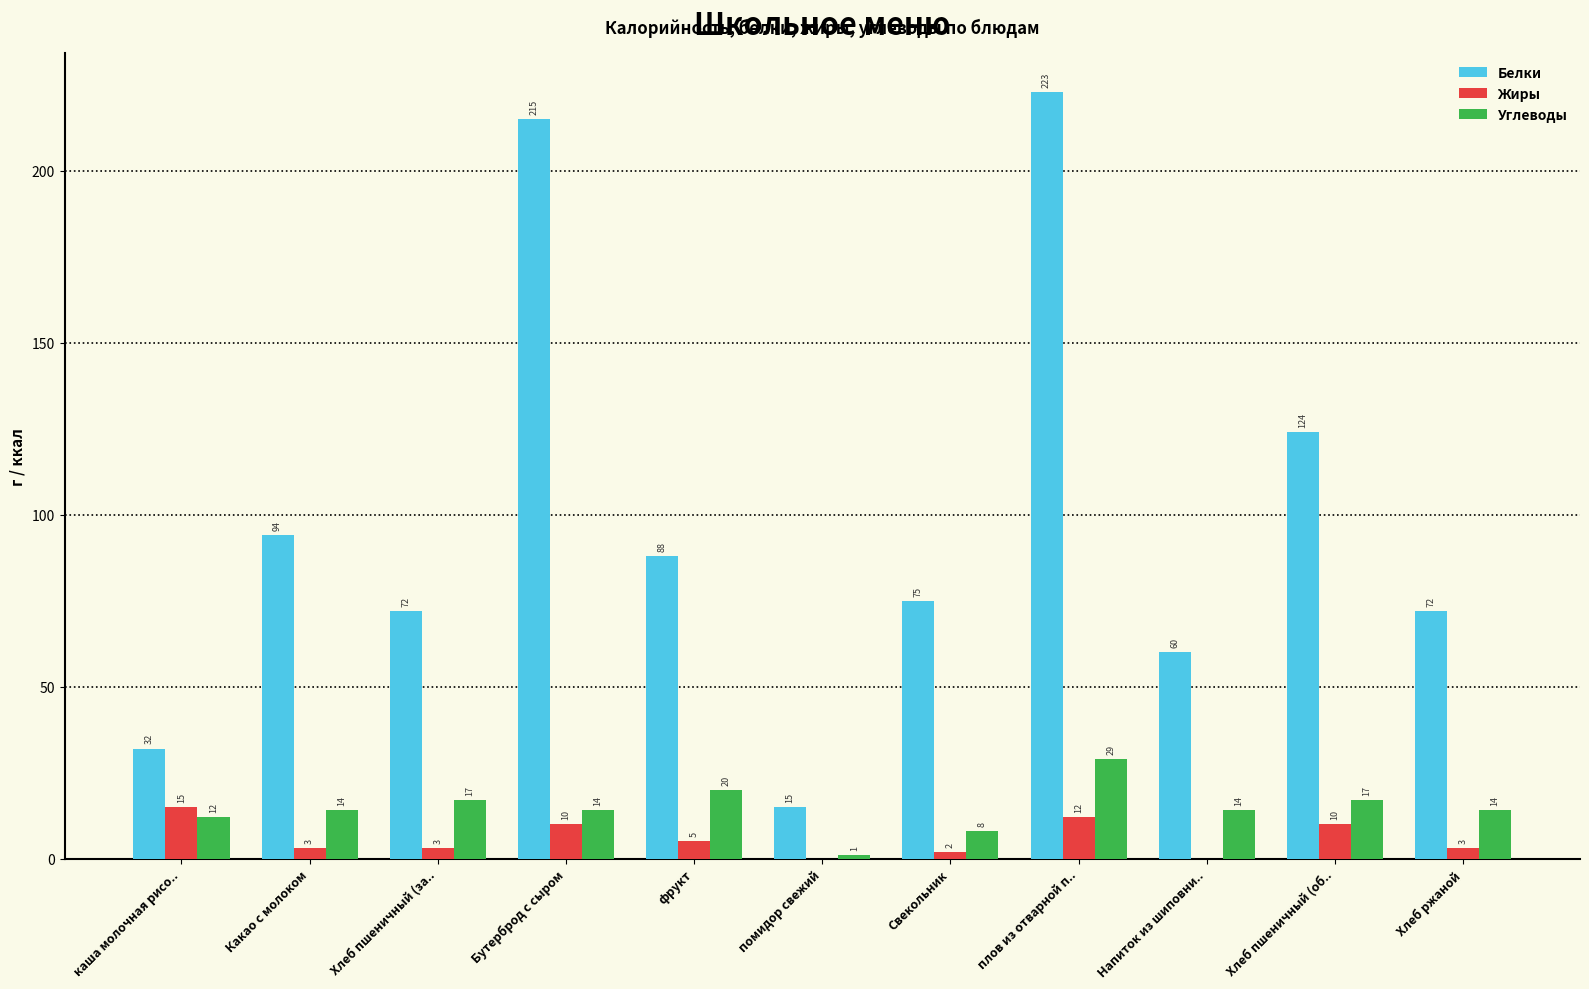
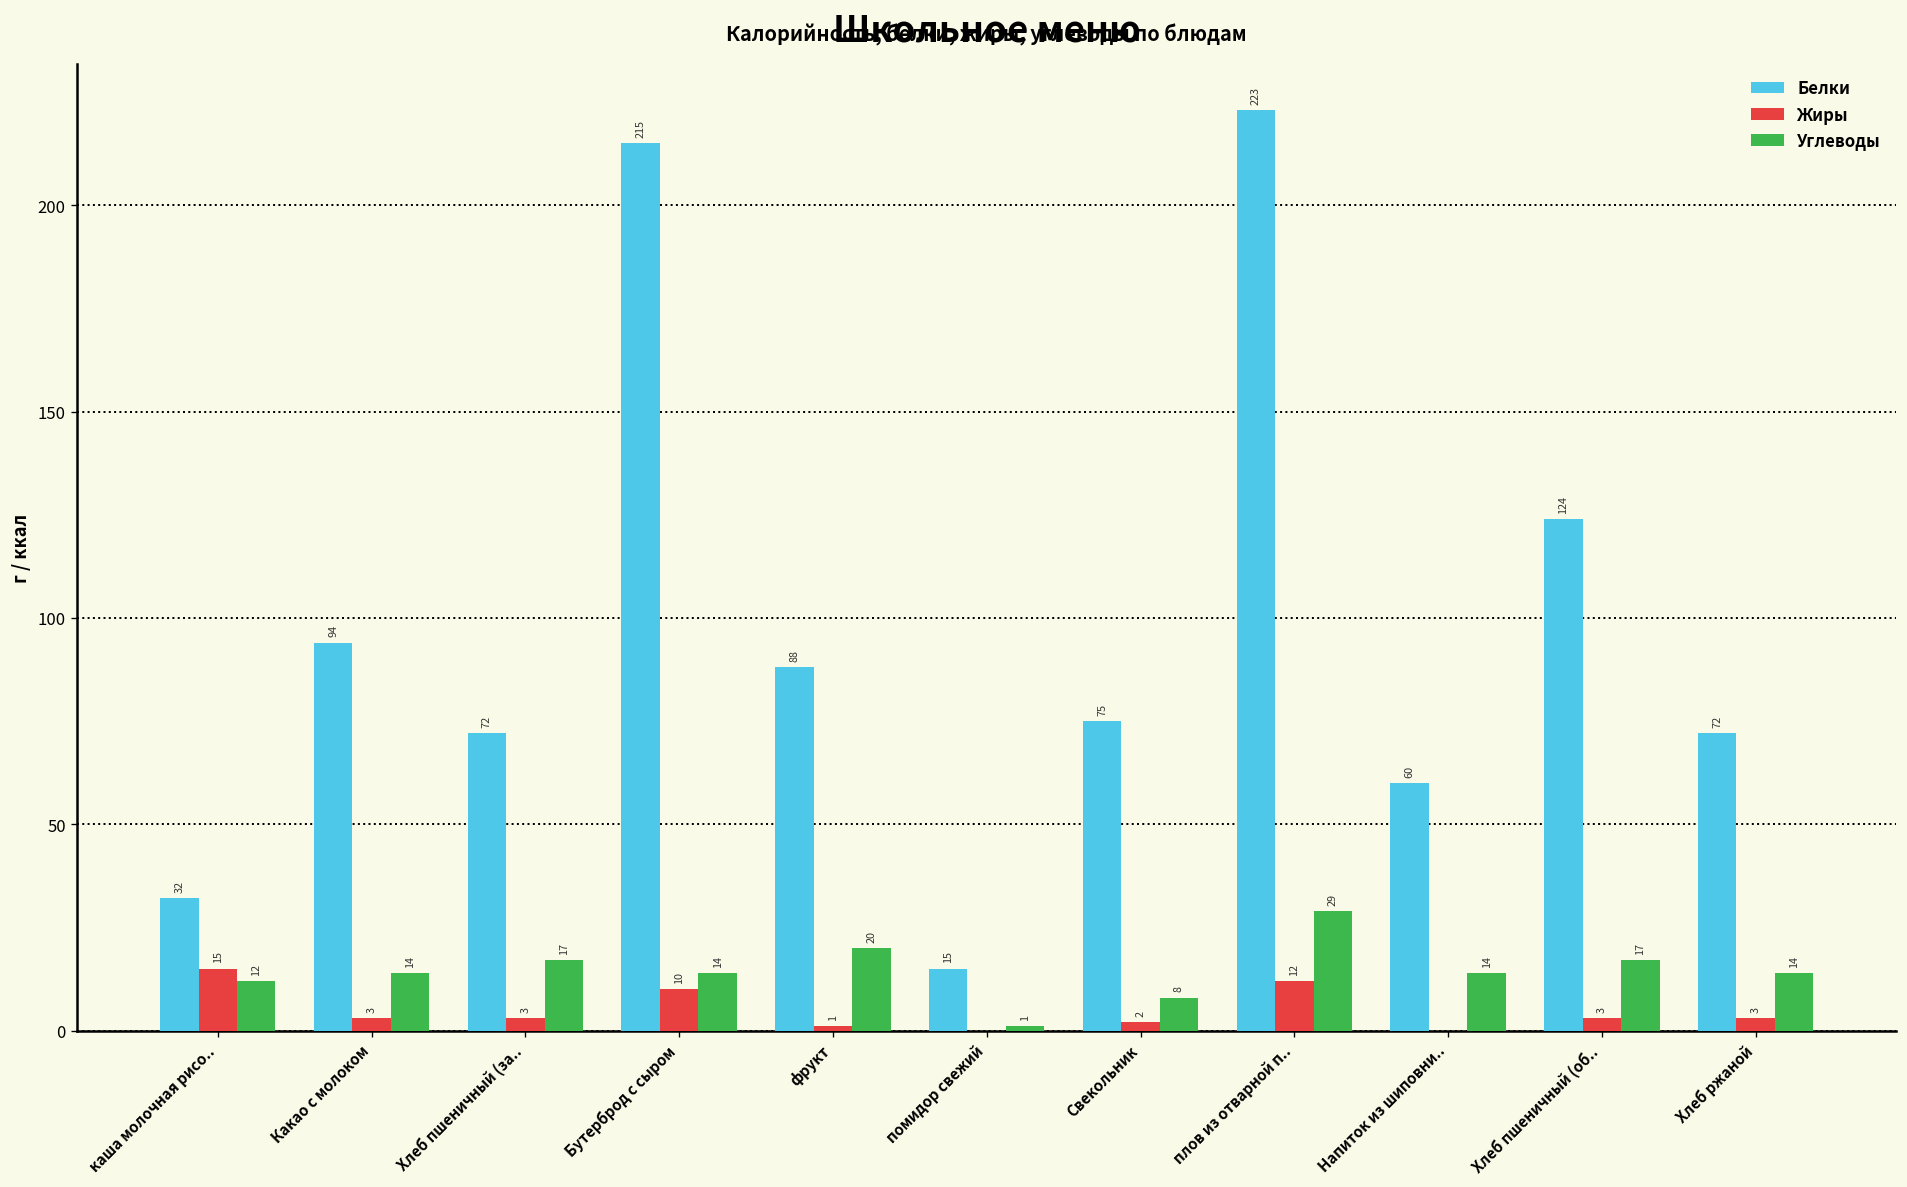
  {
    "Белки": {
      "каша молочная рисо..": 32,
      "Какао с молоком": 94,
      "Хлеб пшеничный (за..": 72,
      "Бутерброд с сыром": 215,
      "фрукт": 88,
      "помидор свежий": 15,
      "Свекольник": 75,
      "плов из отварной п..": 223,
      "Напиток из шиповни..": 60,
      "Хлеб пшеничный (об..": 124,
      "Хлеб ржаной": 72
    },
    "Жиры": {
      "каша молочная рисо..": 15,
      "Какао с молоком": 3,
      "Хлеб пшеничный (за..": 3,
      "Бутерброд с сыром": 10,
-     "фрукт": 5,
+     "фрукт": 1,
      "Свекольник": 2,
      "плов из отварной п..": 12,
-     "Хлеб пшеничный (об..": 10,
+     "Хлеб пшеничный (об..": 3,
      "Хлеб ржаной": 3
    },
    "Углеводы": {
      "каша молочная рисо..": 12,
      "Какао с молоком": 14,
      "Хлеб пшеничный (за..": 17,
      "Бутерброд с сыром": 14,
      "фрукт": 20,
      "помидор свежий": 1,
      "Свекольник": 8,
      "плов из отварной п..": 29,
      "Напиток из шиповни..": 14,
      "Хлеб пшеничный (об..": 17,
      "Хлеб ржаной": 14
    }
  }
